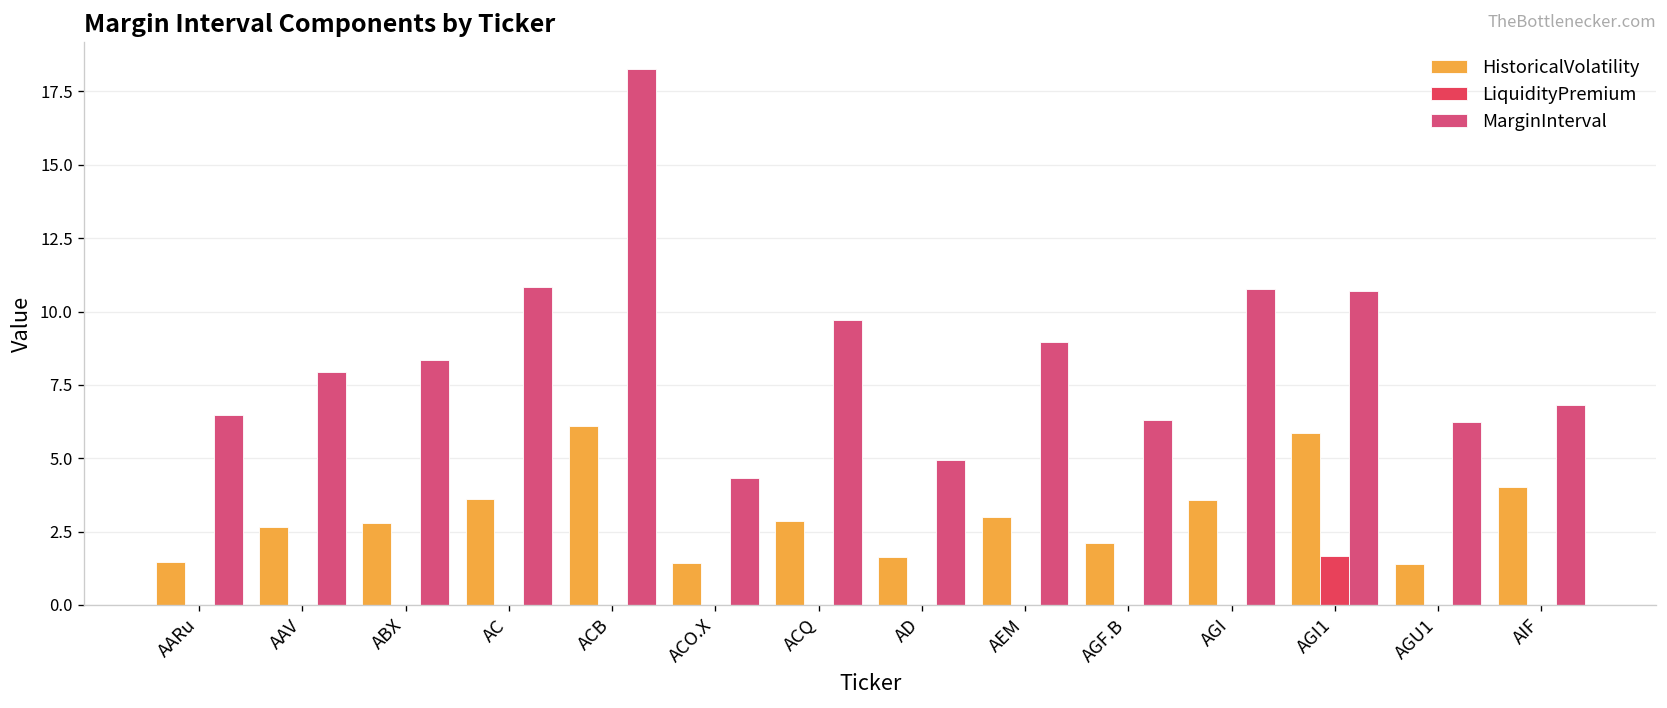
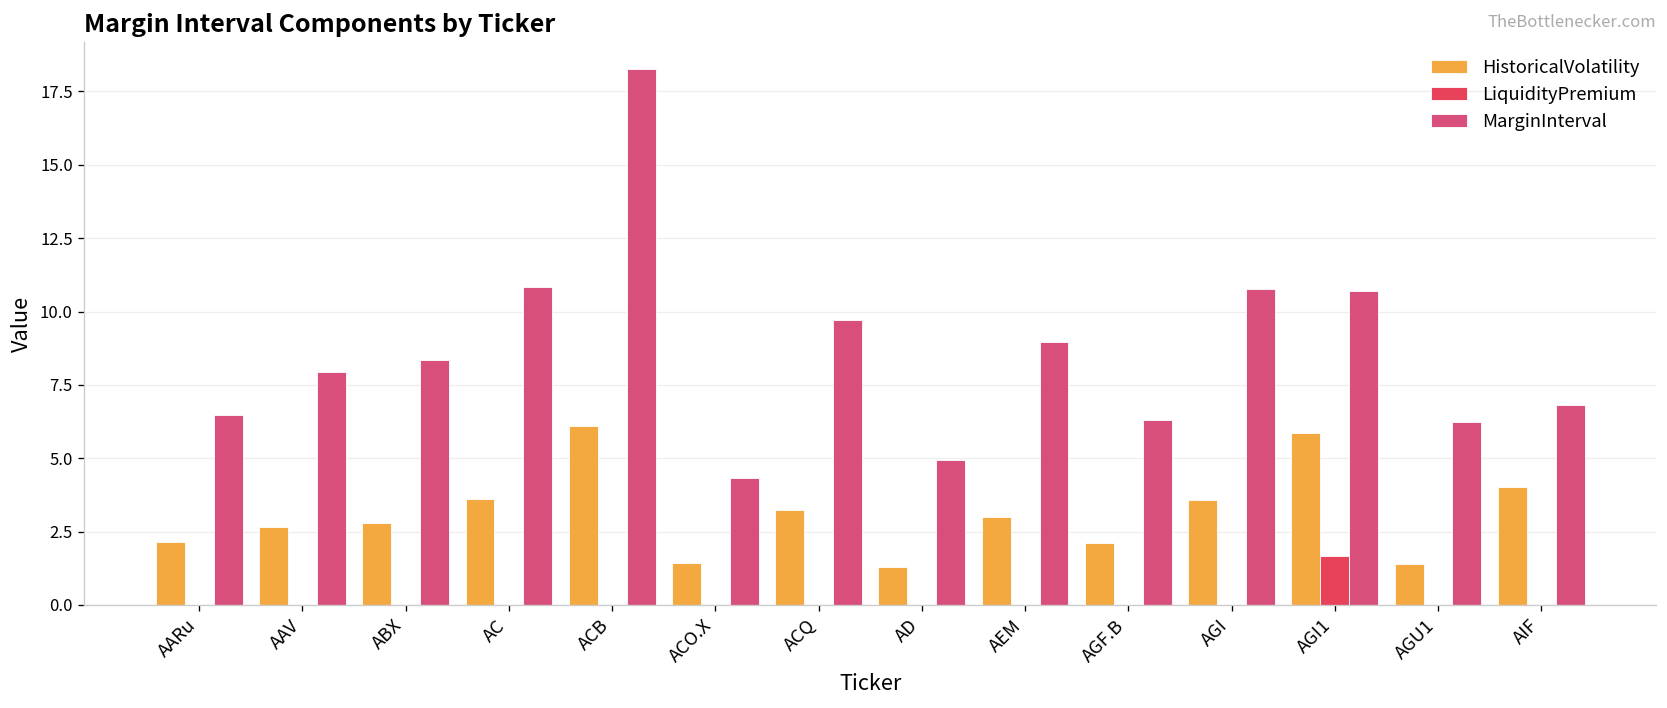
  {
    "HistoricalVolatility": {
-     "AARu": 1.5,
+     "AARu": 2.2,
      "AAV": 2.6,
      "ABX": 2.8,
      "AC": 3.6,
      "ACB": 6.1,
      "ACO.X": 1.4,
-     "ACQ": 2.9,
-     "AD": 1.6,
+     "ACQ": 3.2,
+     "AD": 1.3,
      "AEM": 3.0,
      "AGF.B": 2.1,
      "AGI": 3.6,
      "AGI1": 5.9,
      "AGU1": 1.4,
      "AIF": 4.0
    }
  }
